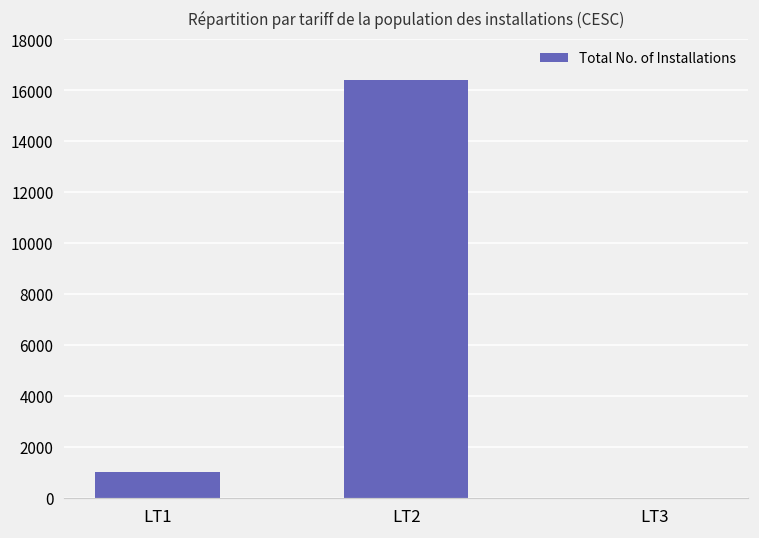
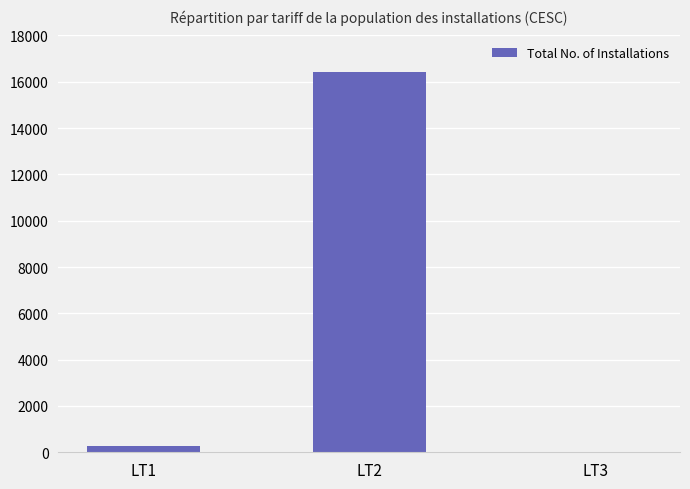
  {
-   "LT1": 1000,
+   "LT1": 300,
    "LT2": 16400
  }
